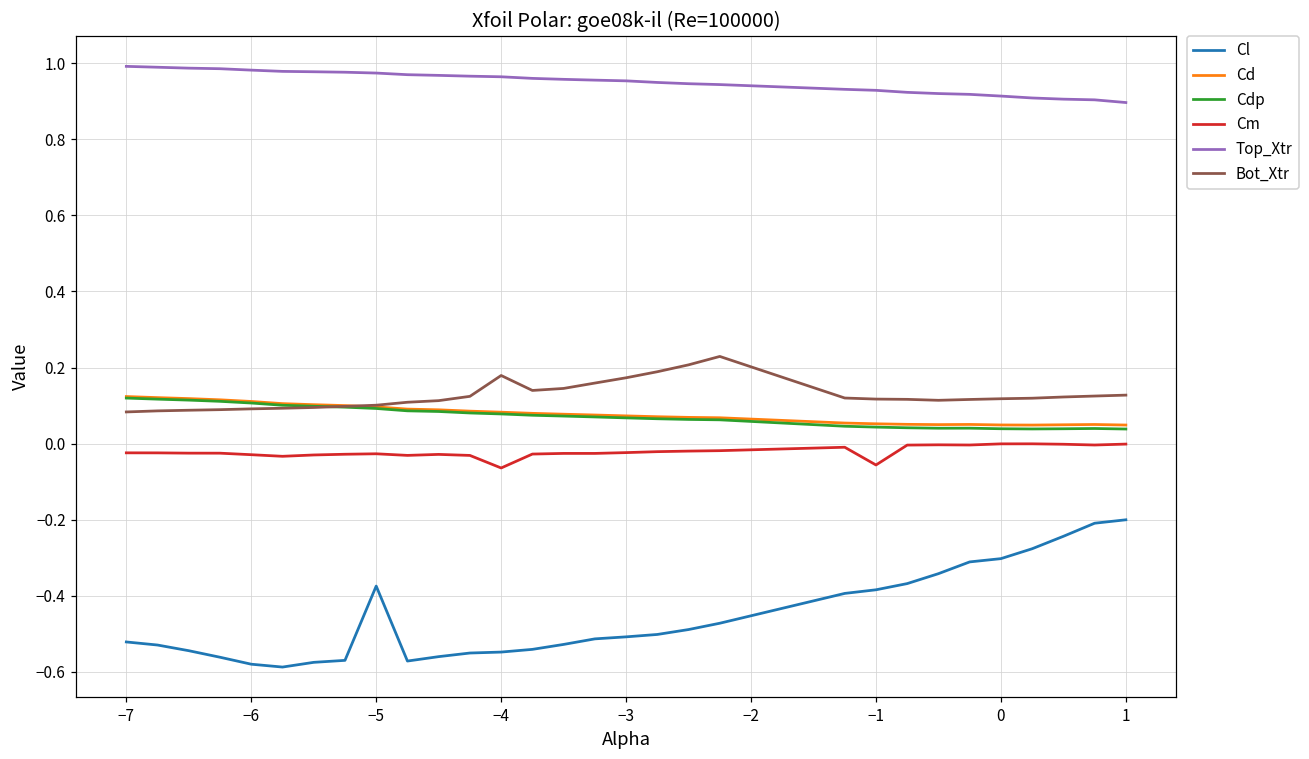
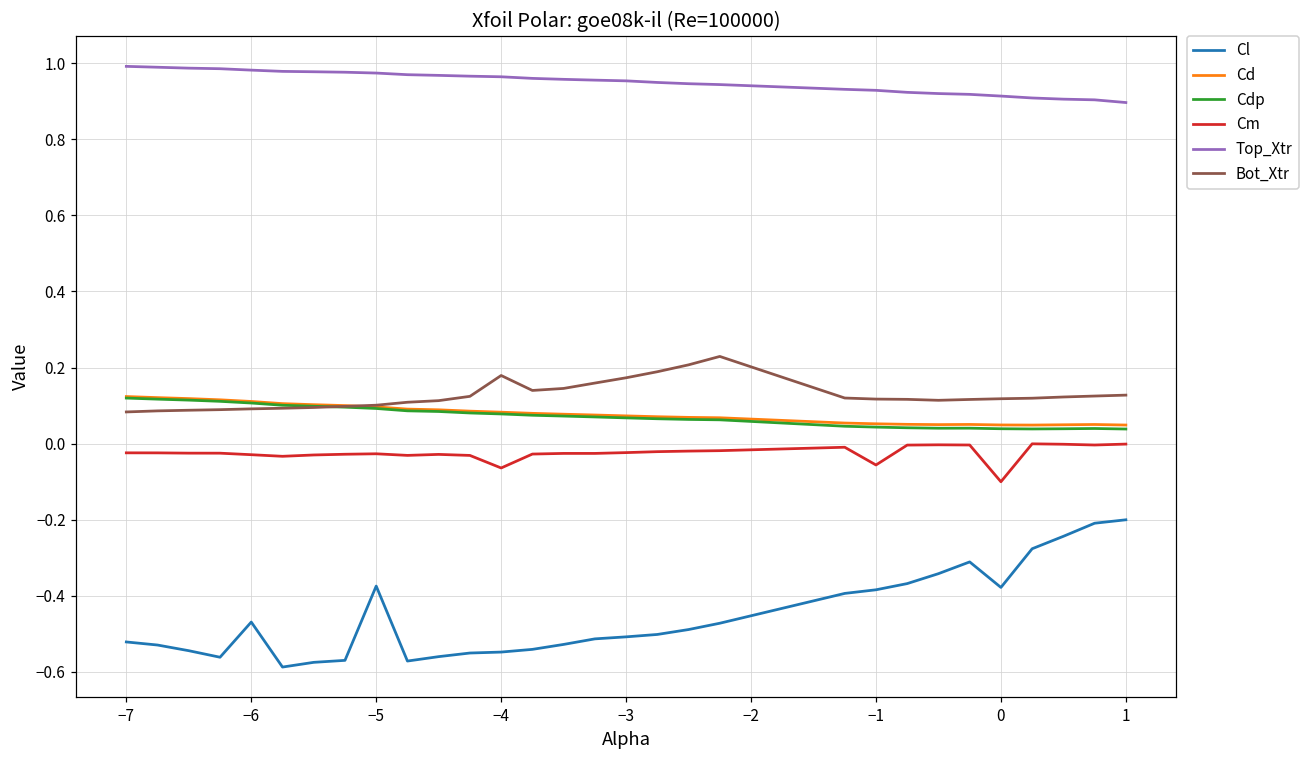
  {
    "Cl": {
      "−7": -0.52,
-     "−6": -0.58,
+     "−6": -0.47,
      "−5": -0.37,
      "−4": -0.55,
      "−3": -0.51,
      "−1": -0.38,
-     "0": -0.30,
+     "0": -0.38,
      "1": -0.20
    },
    "Cd": {
      "−1": 0.05,
      "0": 0.05,
      "1": 0.05
    },
    "Cdp": {
      "−1": 0.04,
      "0": 0.04,
      "1": 0.04
    },
    "Cm": {
      "−7": -0.02,
      "−6": -0.03,
      "−5": -0.03,
      "−4": -0.06,
      "−3": -0.02,
      "−1": -0.06,
-     "0": 0.00,
+     "0": -0.10,
      "1": 0.00
    },
    "Top_Xtr": {
      "−7": 0.99,
      "−6": 0.98,
      "−5": 0.97,
      "−4": 0.96,
      "−3": 0.95,
      "−1": 0.93,
      "0": 0.91,
      "1": 0.90
    },
    "Bot_Xtr": {
      "−7": 0.08,
      "−6": 0.09,
      "−4": 0.18,
      "−3": 0.17,
      "−1": 0.12,
      "0": 0.12,
      "1": 0.13
    }
  }
